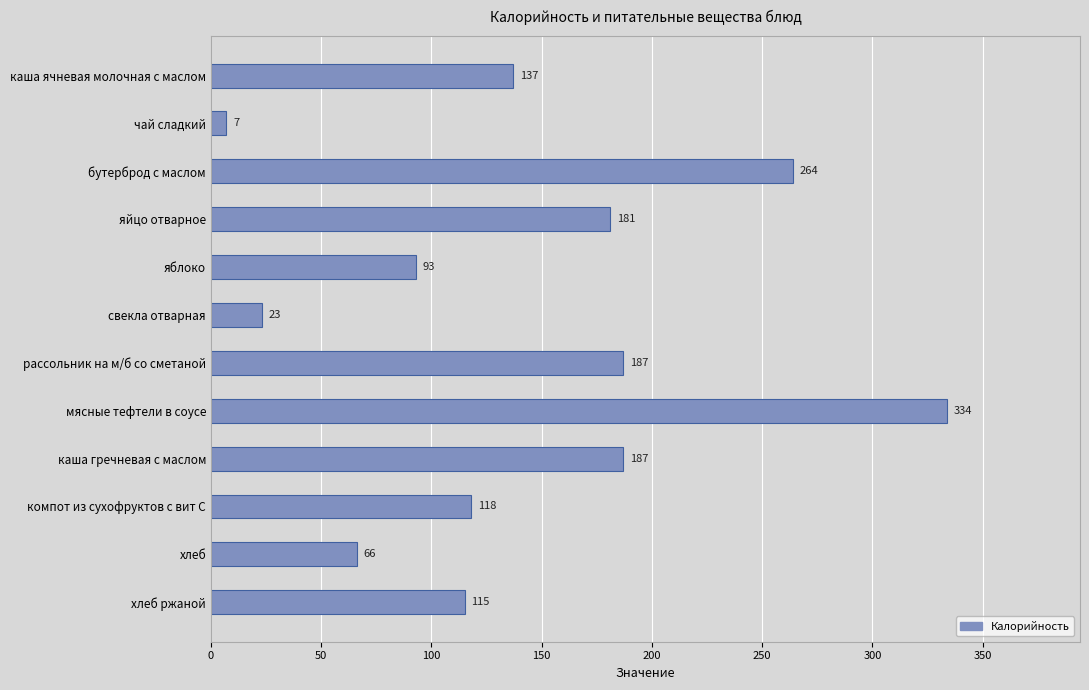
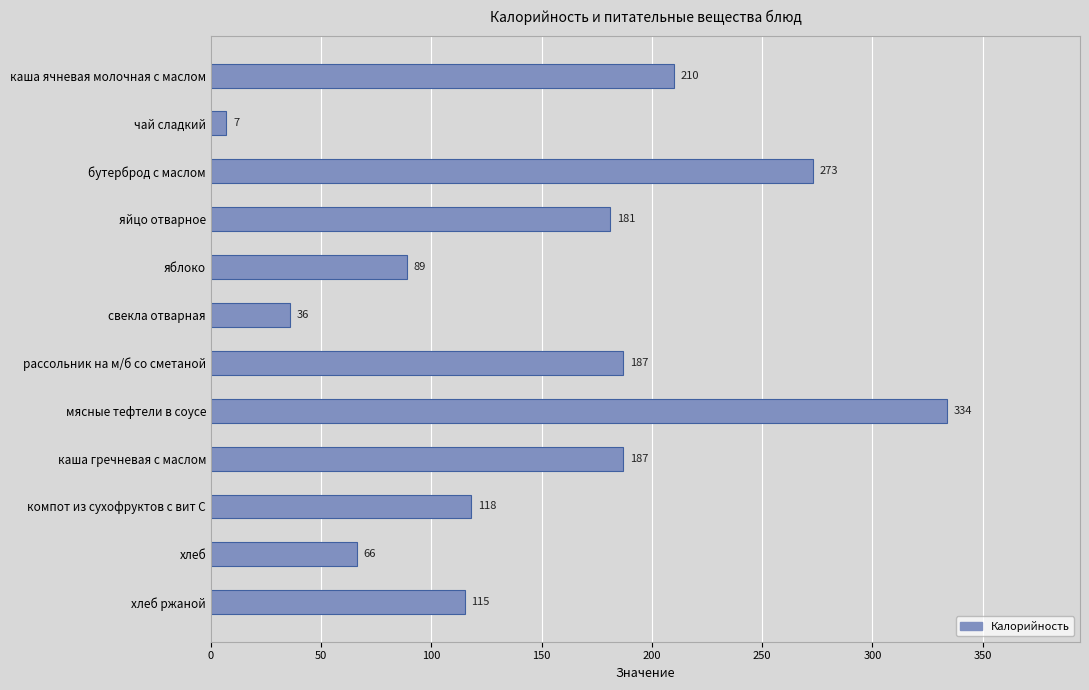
  {
-   "каша ячневая молочная с маслом": 137,
+   "каша ячневая молочная с маслом": 210,
    "чай сладкий": 7,
-   "бутерброд с маслом": 264,
+   "бутерброд с маслом": 273,
    "яйцо отварное": 181,
-   "яблоко": 93,
-   "свекла отварная": 23,
+   "яблоко": 89,
+   "свекла отварная": 36,
    "рассольник на м/б со сметаной": 187,
    "мясные тефтели в соусе": 334,
    "каша гречневая с маслом": 187,
    "компот из сухофруктов с вит С": 118,
    "хлеб": 66,
    "хлеб ржаной": 115
  }
